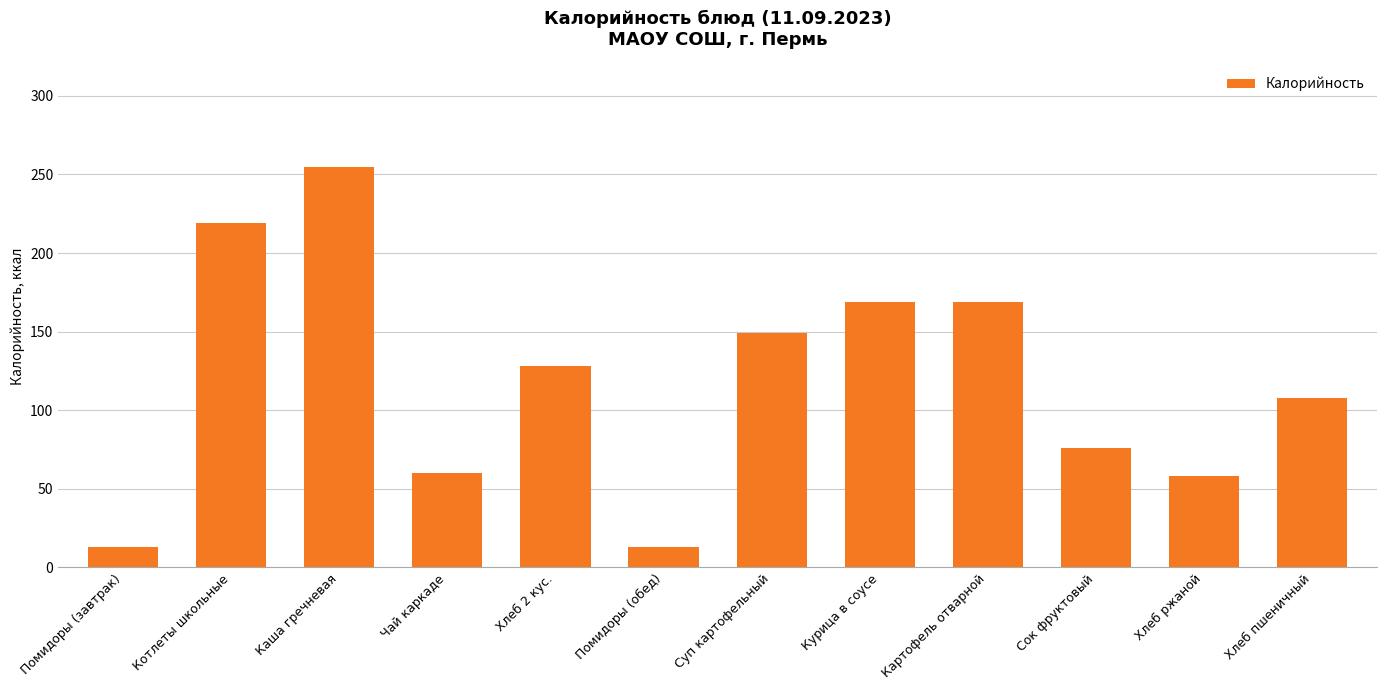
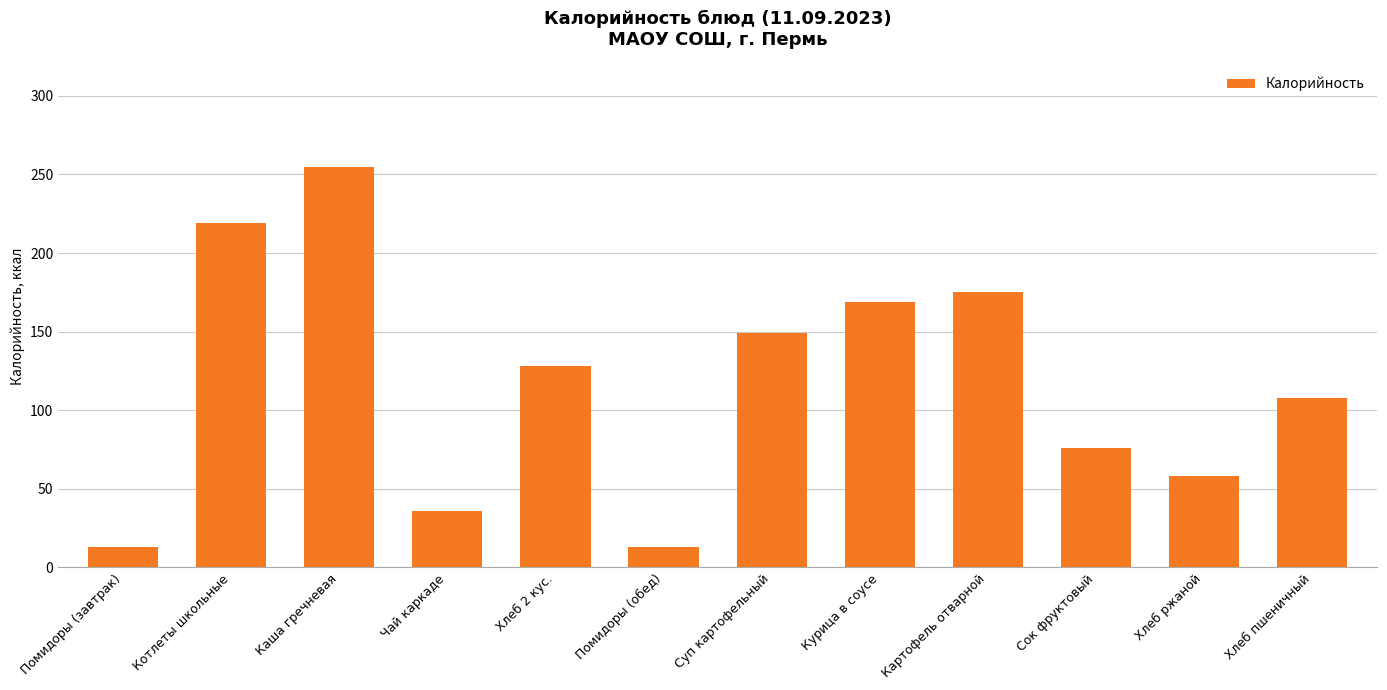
  {
    "Помидоры (завтрак)": 13,
    "Котлеты школьные": 219,
    "Каша гречневая": 255,
-   "Чай каркаде": 60,
+   "Чай каркаде": 36,
    "Хлеб 2 кус.": 128,
    "Помидоры (обед)": 13,
    "Суп картофельный": 149,
    "Курица в соусе": 169,
-   "Картофель отварной": 169,
+   "Картофель отварной": 175,
    "Сок фруктовый": 76,
    "Хлеб ржаной": 58,
    "Хлеб пшеничный": 108
  }
